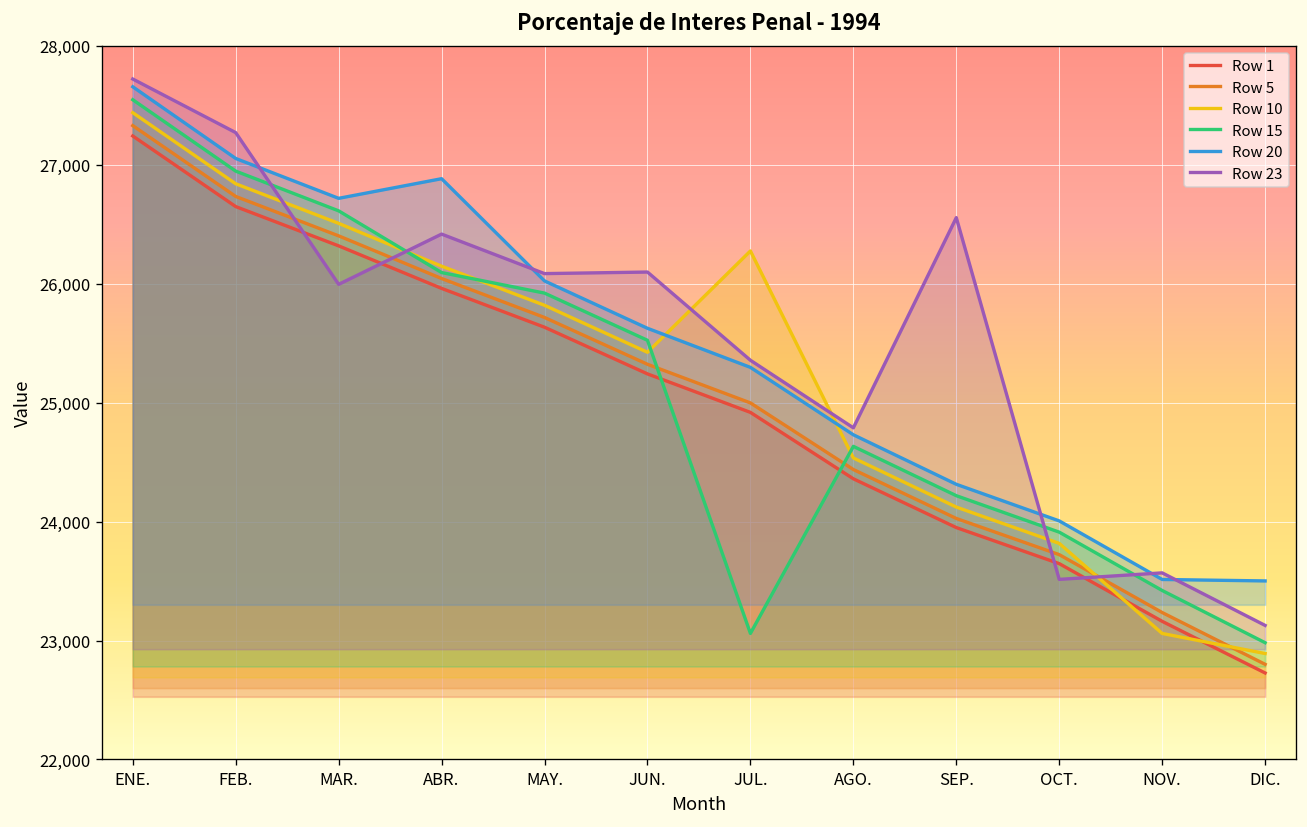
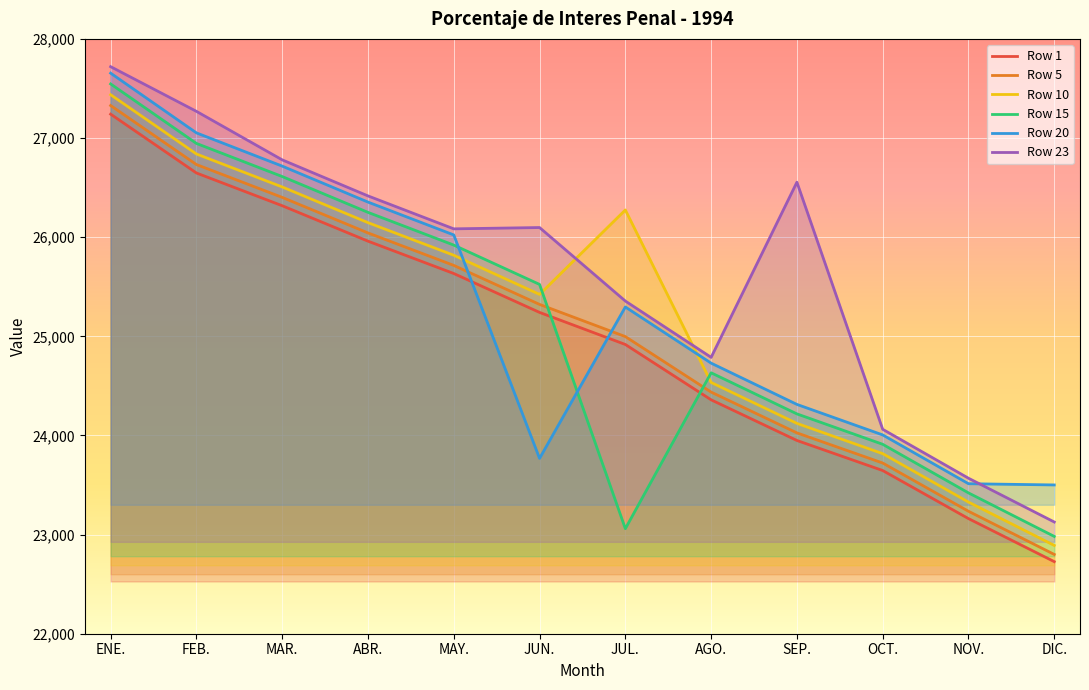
  {
    "Row 10": {
      "ENE.": "27,400",
      "FEB.": "26,800",
      "MAR.": "26,500",
      "ABR.": "26,100",
      "MAY.": "25,800",
      "JUN.": "25,400",
      "JUL.": "26,300",
      "AGO.": "24,500",
      "SEP.": "24,100",
      "OCT.": "23,800",
-     "NOV.": "23,100",
+     "NOV.": "23,300",
      "DIC.": "22,900"
    },
    "Row 15": {
      "ENE.": "27,500",
      "FEB.": "26,900",
      "MAR.": "26,600",
-     "ABR.": "26,100",
+     "ABR.": "26,300",
      "MAY.": "25,900",
      "JUN.": "25,500",
      "JUL.": "23,100",
      "AGO.": "24,600",
      "SEP.": "24,200",
      "OCT.": "23,900",
      "NOV.": "23,400",
      "DIC.": "23,000"
    },
    "Row 20": {
      "ENE.": "27,700",
      "FEB.": "27,100",
      "MAR.": "26,700",
-     "ABR.": "26,900",
+     "ABR.": "26,400",
      "MAY.": "26,000",
-     "JUN.": "25,600",
+     "JUN.": "23,800",
      "JUL.": "25,300",
      "AGO.": "24,700",
      "SEP.": "24,300",
      "OCT.": "24,000",
      "NOV.": "23,500",
      "DIC.": "23,500"
    },
    "Row 23": {
      "ENE.": "27,700",
      "FEB.": "27,300",
-     "MAR.": "26,000",
+     "MAR.": "26,800",
      "ABR.": "26,400",
      "MAY.": "26,100",
      "JUN.": "26,100",
      "JUL.": "25,400",
      "AGO.": "24,800",
      "SEP.": "26,600",
-     "OCT.": "23,500",
+     "OCT.": "24,100",
      "NOV.": "23,600",
      "DIC.": "23,100"
    }
  }
